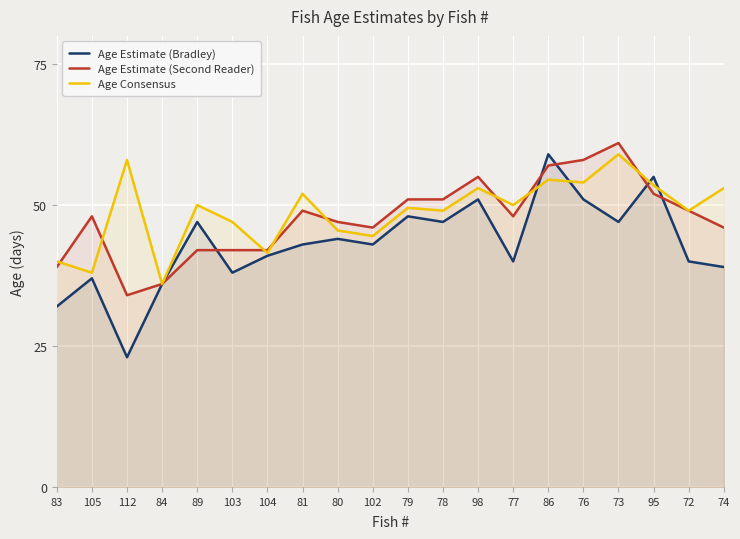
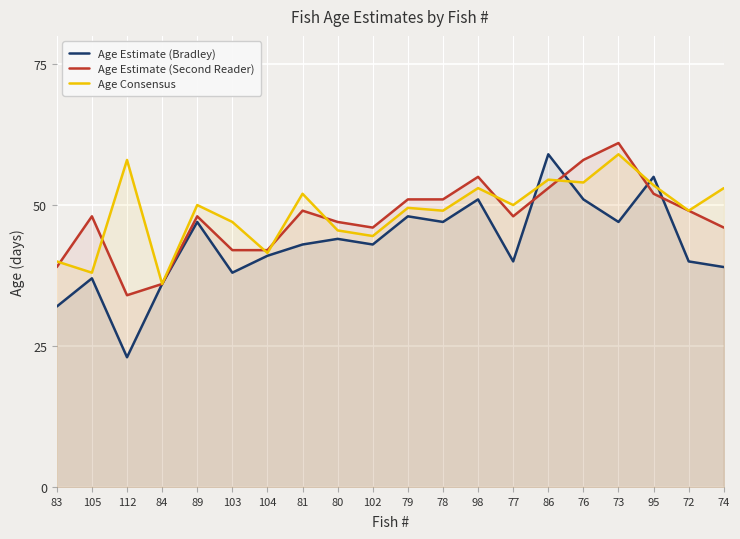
  {
    "Age Estimate (Bradley)": {
      "83": 32,
      "105": 37,
      "112": 23,
      "89": 47,
      "103": 38,
      "104": 41,
      "81": 43,
      "80": 44,
      "102": 43,
      "79": 48,
      "78": 47,
      "98": 51,
      "77": 40,
      "86": 59,
      "76": 51,
      "73": 47,
      "95": 55,
      "72": 40,
      "74": 39
    },
    "Age Estimate (Second Reader)": {
      "83": 39,
      "105": 48,
      "112": 34,
-     "89": 42,
+     "89": 48,
      "103": 42,
      "104": 42,
      "81": 49,
      "80": 47,
      "102": 46,
      "79": 51,
      "78": 51,
      "98": 55,
      "77": 48,
-     "86": 57,
+     "86": 53,
      "76": 58,
      "73": 61,
      "95": 52,
      "74": 46
    },
    "Age Consensus": {
      "83": 40,
      "105": 38,
      "112": 58,
      "89": 50,
      "103": 47,
      "104": 42,
      "81": 52,
      "80": 46,
      "102": 45,
      "79": 50,
      "78": 49,
      "98": 53,
      "77": 50,
      "86": 55,
      "76": 54,
      "73": 59,
      "95": 54,
      "74": 53
    }
  }
